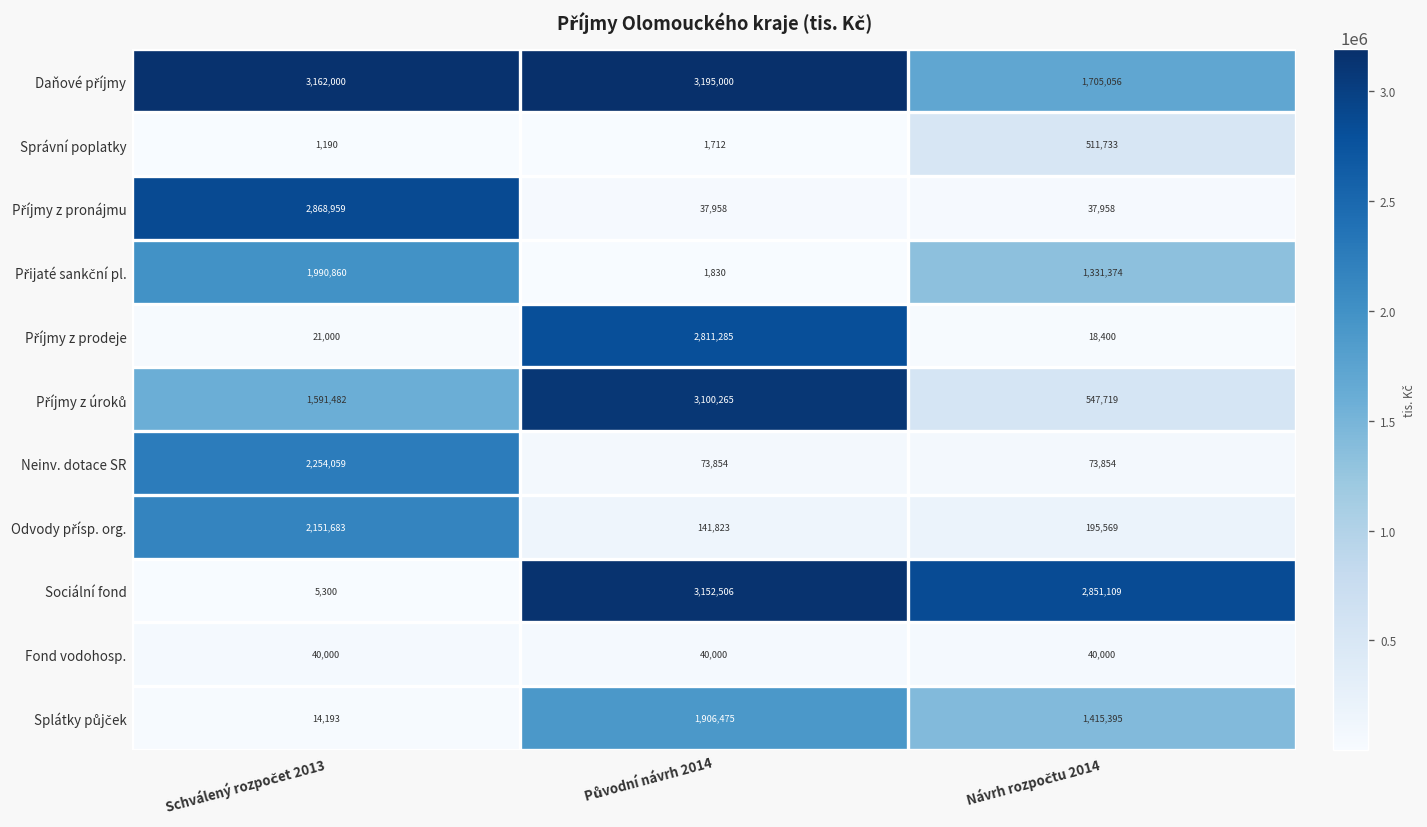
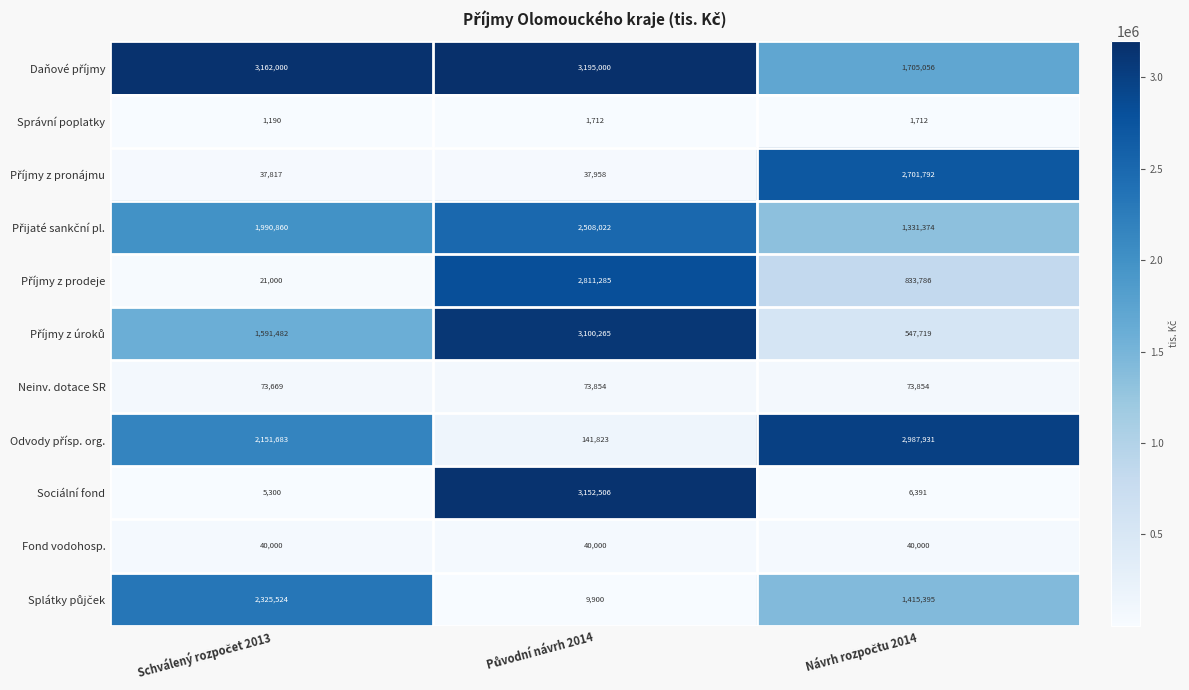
  {
    "Daňové příjmy": {
      "Schválený rozpočet 2013": "3,162,000",
      "Původní návrh 2014": "3,195,000",
      "Návrh rozpočtu 2014": "1,705,056"
    },
    "Správní poplatky": {
      "Schválený rozpočet 2013": "1,190",
      "Původní návrh 2014": "1,712",
-     "Návrh rozpočtu 2014": "511,733"
+     "Návrh rozpočtu 2014": "1,712"
    },
    "Příjmy z pronájmu": {
-     "Schválený rozpočet 2013": "2,868,959",
+     "Schválený rozpočet 2013": "37,817",
      "Původní návrh 2014": "37,958",
-     "Návrh rozpočtu 2014": "37,958"
+     "Návrh rozpočtu 2014": "2,701,792"
    },
    "Přijaté sankční pl.": {
      "Schválený rozpočet 2013": "1,990,860",
-     "Původní návrh 2014": "1,830",
+     "Původní návrh 2014": "2,508,022",
      "Návrh rozpočtu 2014": "1,331,374"
    },
    "Příjmy z prodeje": {
      "Schválený rozpočet 2013": "21,000",
      "Původní návrh 2014": "2,811,285",
-     "Návrh rozpočtu 2014": "18,400"
+     "Návrh rozpočtu 2014": "833,786"
    },
    "Příjmy z úroků": {
      "Schválený rozpočet 2013": "1,591,482",
      "Původní návrh 2014": "3,100,265",
      "Návrh rozpočtu 2014": "547,719"
    },
    "Neinv. dotace SR": {
-     "Schválený rozpočet 2013": "2,254,059",
+     "Schválený rozpočet 2013": "73,669",
      "Původní návrh 2014": "73,854",
      "Návrh rozpočtu 2014": "73,854"
    },
    "Odvody přísp. org.": {
      "Schválený rozpočet 2013": "2,151,683",
      "Původní návrh 2014": "141,823",
-     "Návrh rozpočtu 2014": "195,569"
+     "Návrh rozpočtu 2014": "2,987,931"
    },
    "Sociální fond": {
      "Schválený rozpočet 2013": "5,300",
      "Původní návrh 2014": "3,152,506",
-     "Návrh rozpočtu 2014": "2,851,109"
+     "Návrh rozpočtu 2014": "6,391"
    },
    "Fond vodohosp.": {
      "Schválený rozpočet 2013": "40,000",
      "Původní návrh 2014": "40,000",
      "Návrh rozpočtu 2014": "40,000"
    },
    "Splátky půjček": {
-     "Schválený rozpočet 2013": "14,193",
-     "Původní návrh 2014": "1,906,475",
+     "Schválený rozpočet 2013": "2,325,524",
+     "Původní návrh 2014": "9,900",
      "Návrh rozpočtu 2014": "1,415,395"
    }
  }
